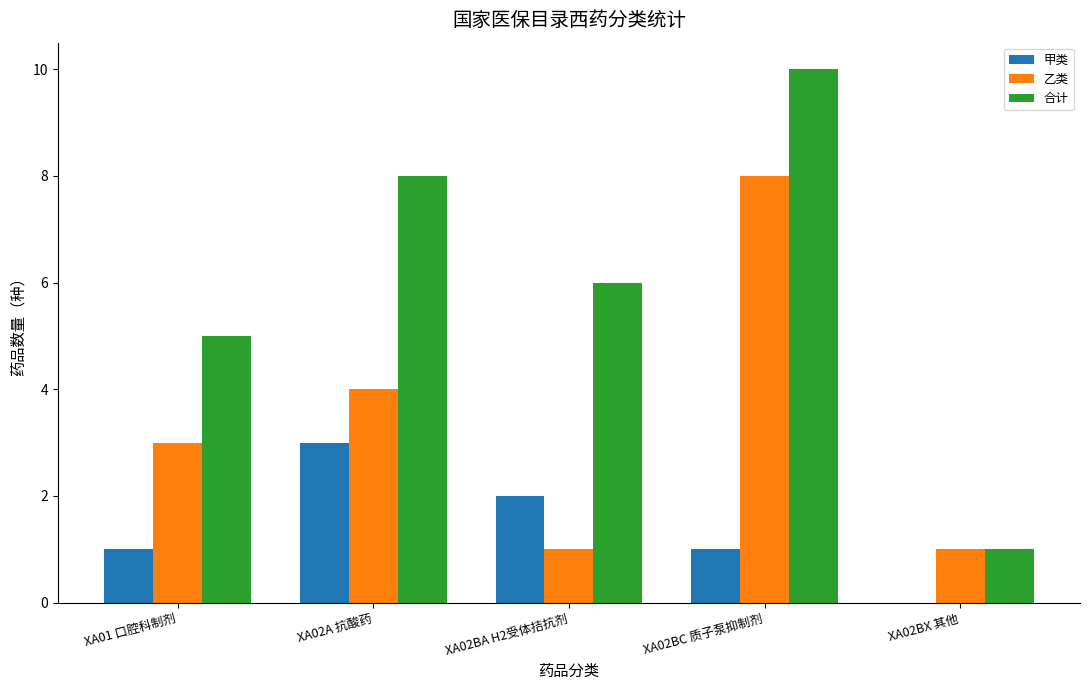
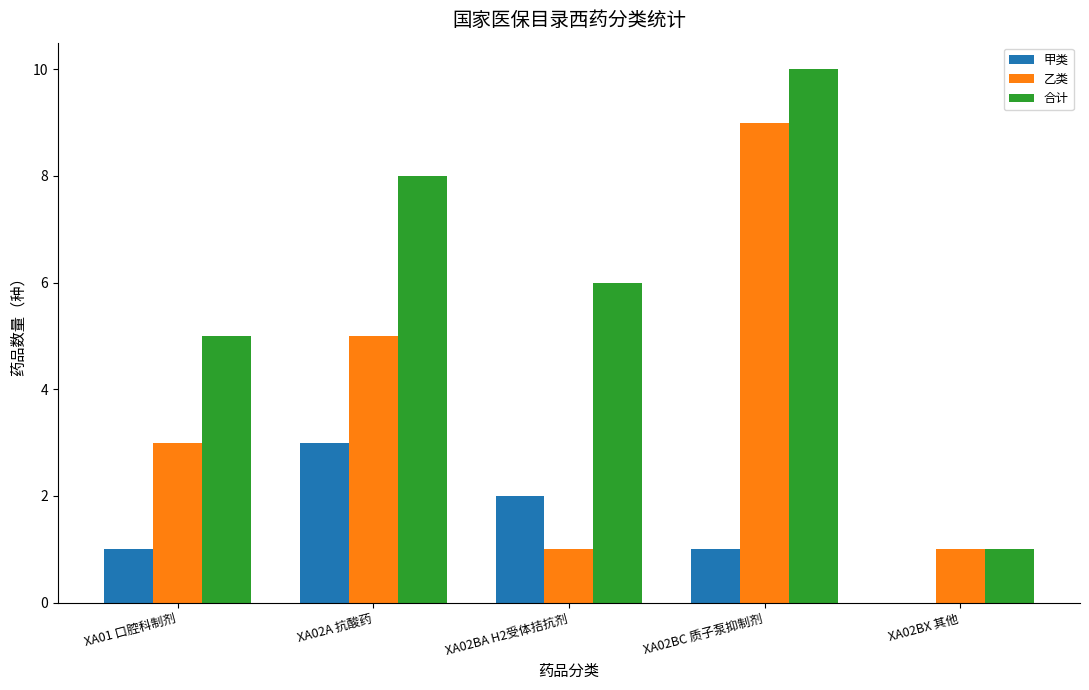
  {
    "甲类": {
      "XA01 口腔科制剂": 1,
      "XA02A 抗酸药": 3,
      "XA02BA H2受体拮抗剂": 2,
      "XA02BC 质子泵抑制剂": 1,
      "XA02BX 其他": 0
    },
    "乙类": {
      "XA01 口腔科制剂": 3,
-     "XA02A 抗酸药": 4,
+     "XA02A 抗酸药": 5,
      "XA02BA H2受体拮抗剂": 1,
-     "XA02BC 质子泵抑制剂": 8,
+     "XA02BC 质子泵抑制剂": 9,
      "XA02BX 其他": 1
    },
    "合计": {
      "XA01 口腔科制剂": 5,
      "XA02A 抗酸药": 8,
      "XA02BA H2受体拮抗剂": 6,
      "XA02BC 质子泵抑制剂": 10,
      "XA02BX 其他": 1
    }
  }
